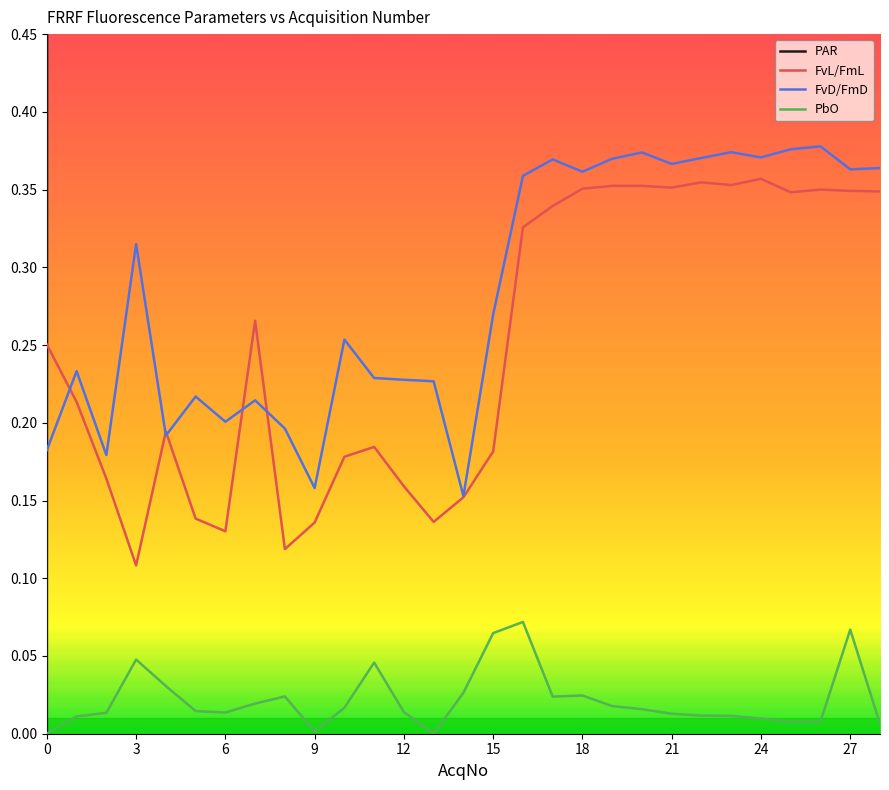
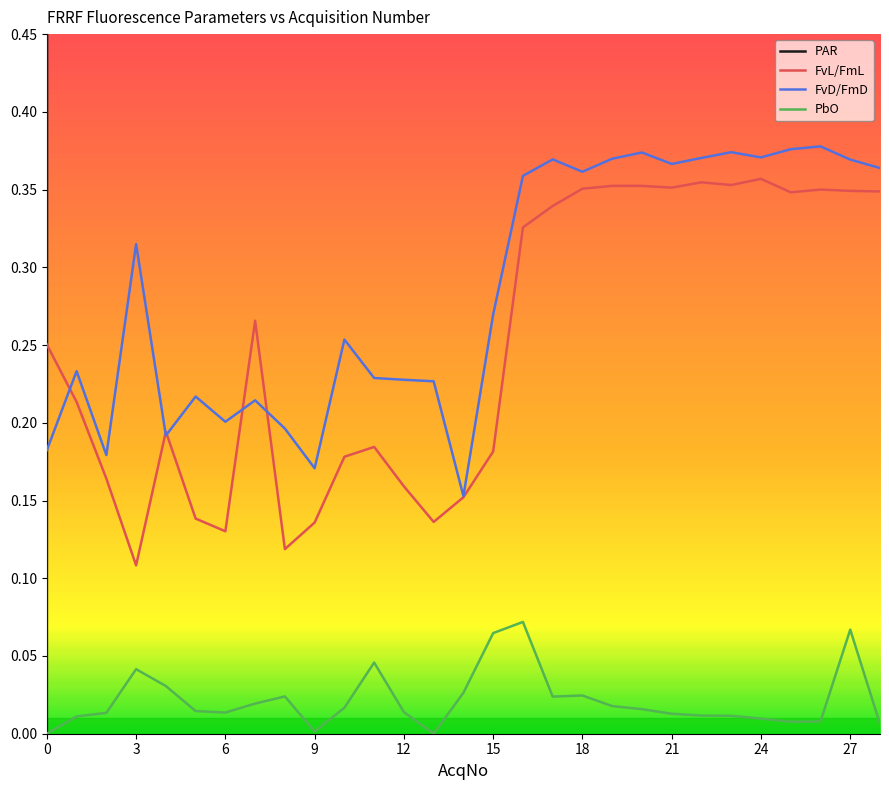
  {
    "FvL/FmL": {
      "0": 0.250,
      "3": 0.108,
      "6": 0.130,
      "9": 0.136,
      "12": 0.159,
      "15": 0.182,
      "18": 0.351,
      "21": 0.351,
      "24": 0.357,
      "27": 0.349
    },
    "FvD/FmD": {
      "0": 0.182,
      "3": 0.315,
      "6": 0.201,
-     "9": 0.158,
+     "9": 0.171,
      "12": 0.228,
      "15": 0.270,
      "18": 0.361,
      "21": 0.366,
      "24": 0.371,
-     "27": 0.363
+     "27": 0.369
    },
    "PbO": {
-     "3": 0.048,
+     "3": 0.042,
      "6": 0.014,
      "12": 0.014,
      "15": 0.065,
      "18": 0.025,
      "21": 0.013,
      "27": 0.067
    }
  }
